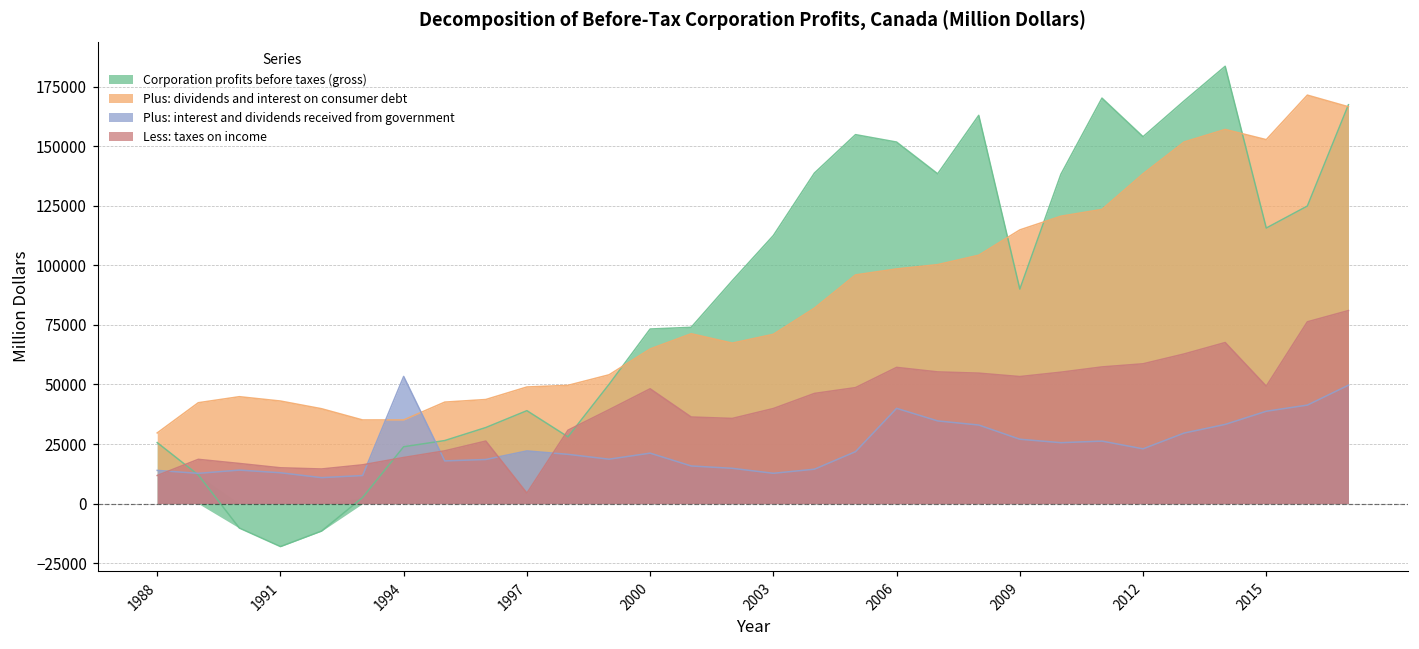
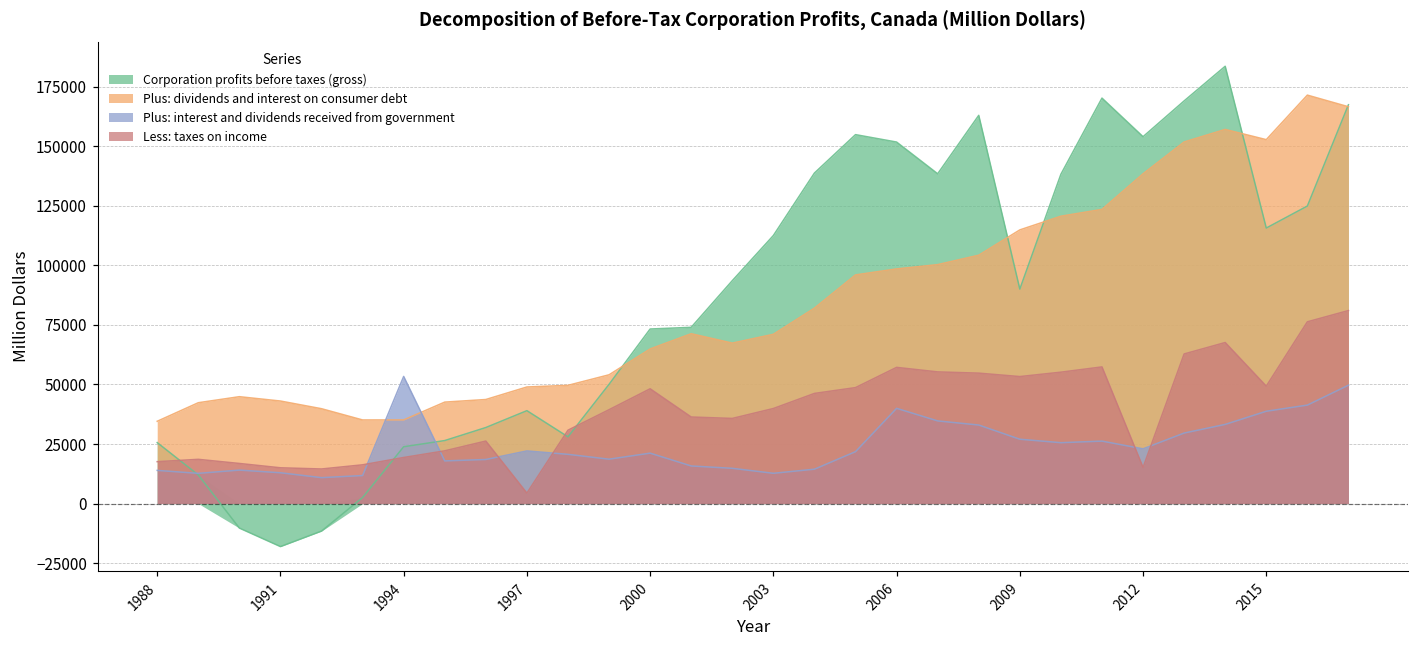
  {
    "Plus: dividends and interest on consumer debt": {
-     "1988": 30000,
+     "1988": 35000,
      "1991": 43000,
      "1994": 35000,
      "1997": 49000,
      "2000": 65000,
      "2003": 71000,
      "2006": 99000,
      "2009": 115000,
      "2012": 138000,
      "2015": 153000
    },
    "Plus: interest and dividends received from government": {
      "1988": 14000,
      "1991": 13000,
      "1994": 53000,
      "1997": 22000,
      "2000": 21000,
      "2003": 13000,
      "2006": 40000,
      "2009": 27000,
      "2012": 23000,
      "2015": 39000
    },
    "Less: taxes on income": {
-     "1988": 12000,
+     "1988": 18000,
      "1991": 15000,
      "1994": 19000,
      "1997": 4000,
      "2000": 48000,
      "2003": 40000,
      "2006": 57000,
      "2009": 53000,
-     "2012": 59000,
+     "2012": 15000,
      "2015": 49000
    }
  }
